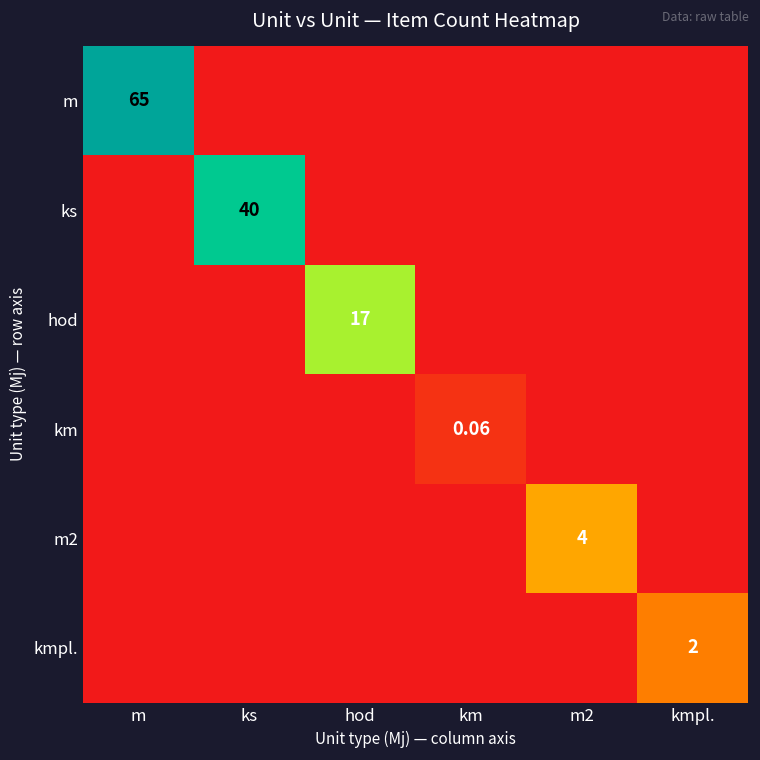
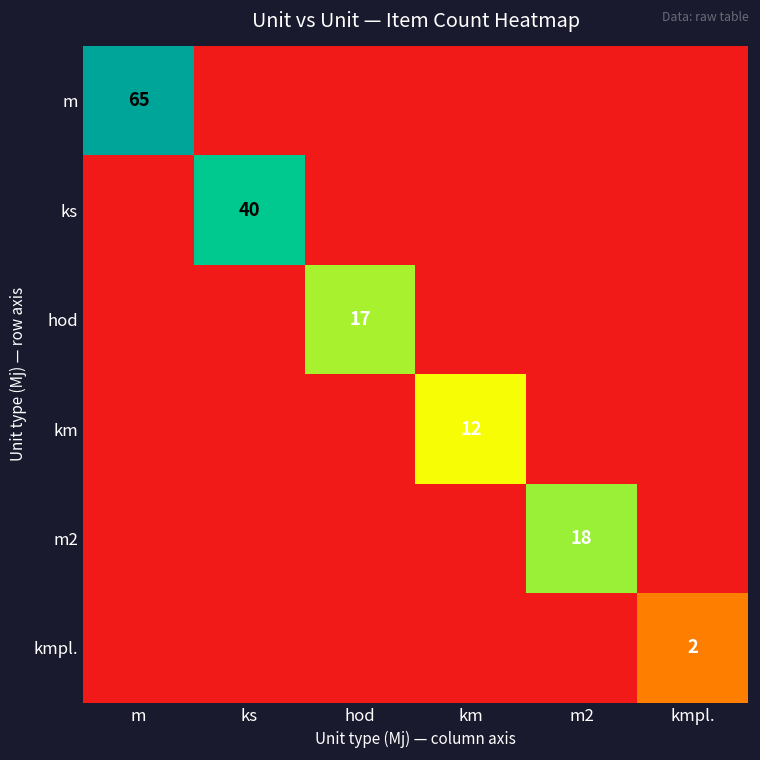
  {
    "m": {
      "m": 65
    },
    "ks": {
      "ks": 40
    },
    "hod": {
      "hod": 17
    },
    "km": {
-     "km": 0.06
+     "km": 12
    },
    "m2": {
-     "m2": 4
+     "m2": 18
    },
    "kmpl.": {
      "kmpl.": 2
    }
  }
